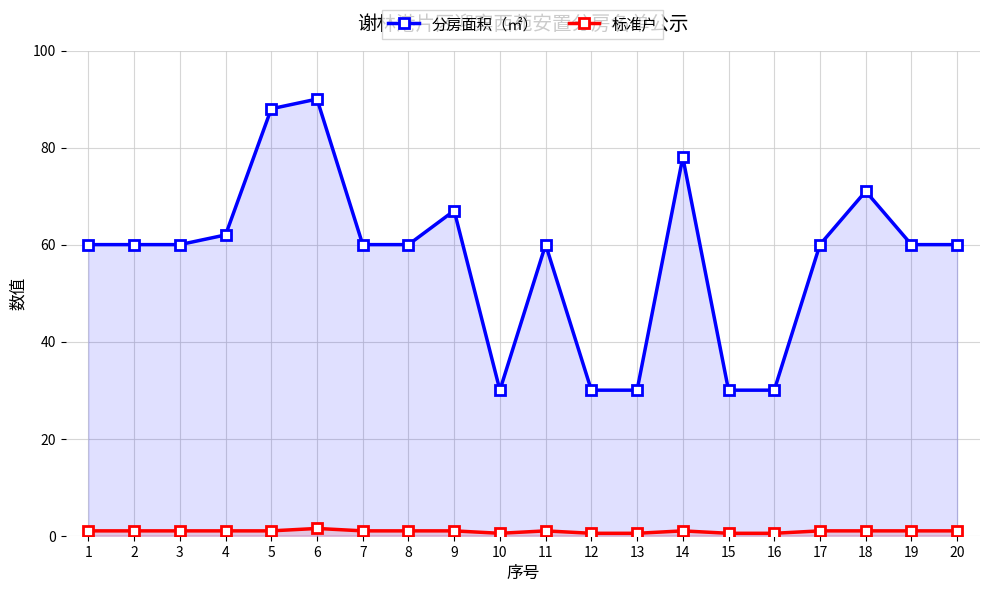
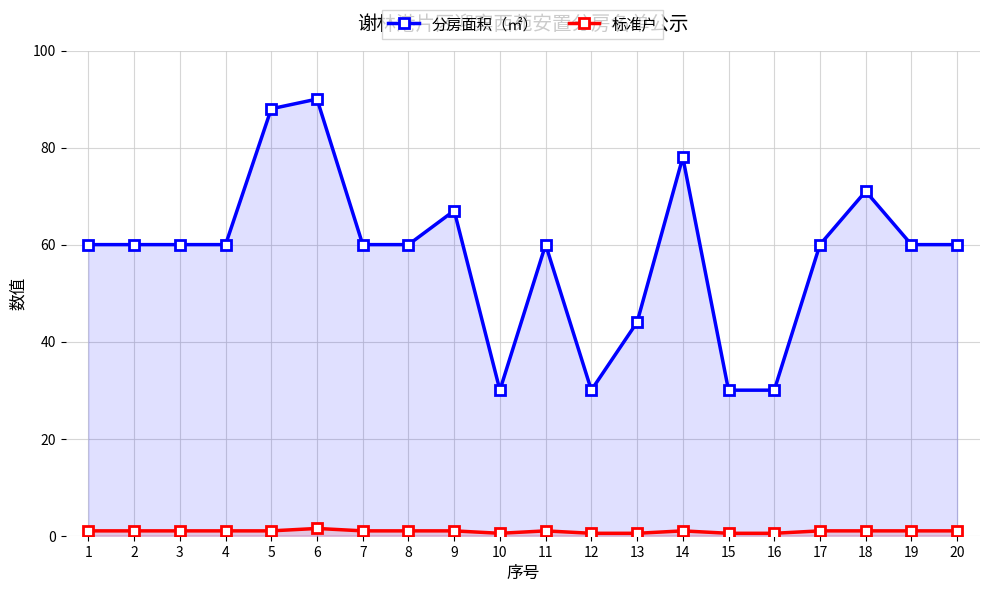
  {
    "分房面积（㎡）": {
      "1": 60,
      "2": 60,
      "3": 60,
-     "4": 62,
+     "4": 60,
      "5": 88,
      "6": 90,
      "7": 60,
      "8": 60,
      "9": 67,
      "10": 30,
      "11": 60,
      "12": 30,
-     "13": 30,
+     "13": 44,
      "14": 78,
      "15": 30,
      "16": 30,
      "17": 60,
      "18": 71,
      "19": 60,
      "20": 60
    },
    "标准户": {
      "1": 1,
      "2": 1,
      "3": 1,
      "4": 1,
      "5": 1,
      "6": 2,
      "7": 1,
      "8": 1,
      "9": 1,
      "10": 1,
      "11": 1,
      "12": 1,
      "13": 1,
      "14": 1,
      "15": 1,
      "16": 1,
      "17": 1,
      "18": 1,
      "19": 1,
      "20": 1
    }
  }
